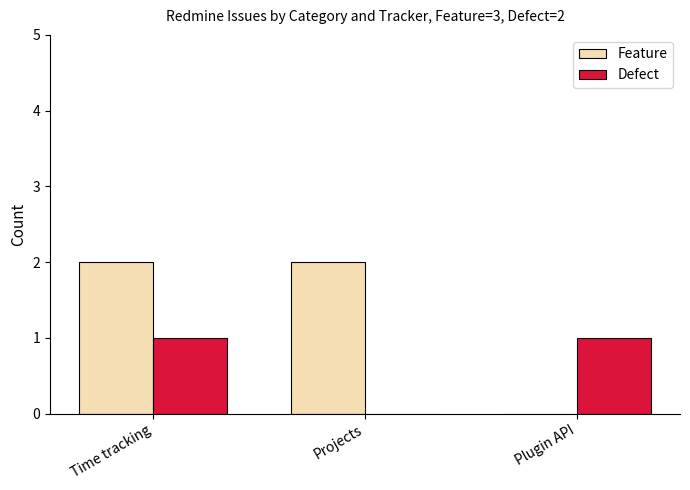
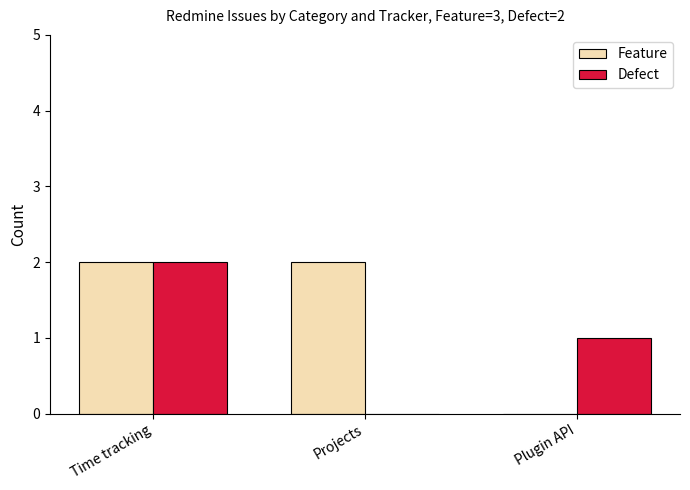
  {
    "Feature": {
      "Time tracking": 2,
      "Projects": 2,
      "Plugin API": 0
    },
    "Defect": {
-     "Time tracking": 1,
+     "Time tracking": 2,
      "Projects": 0,
      "Plugin API": 1
    }
  }
